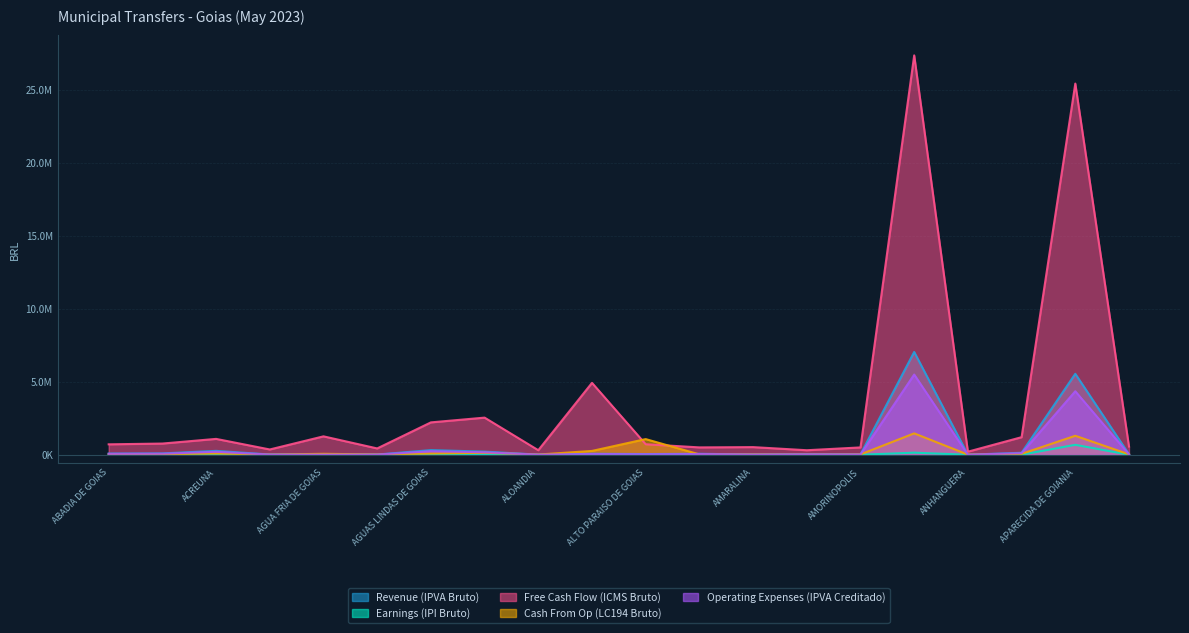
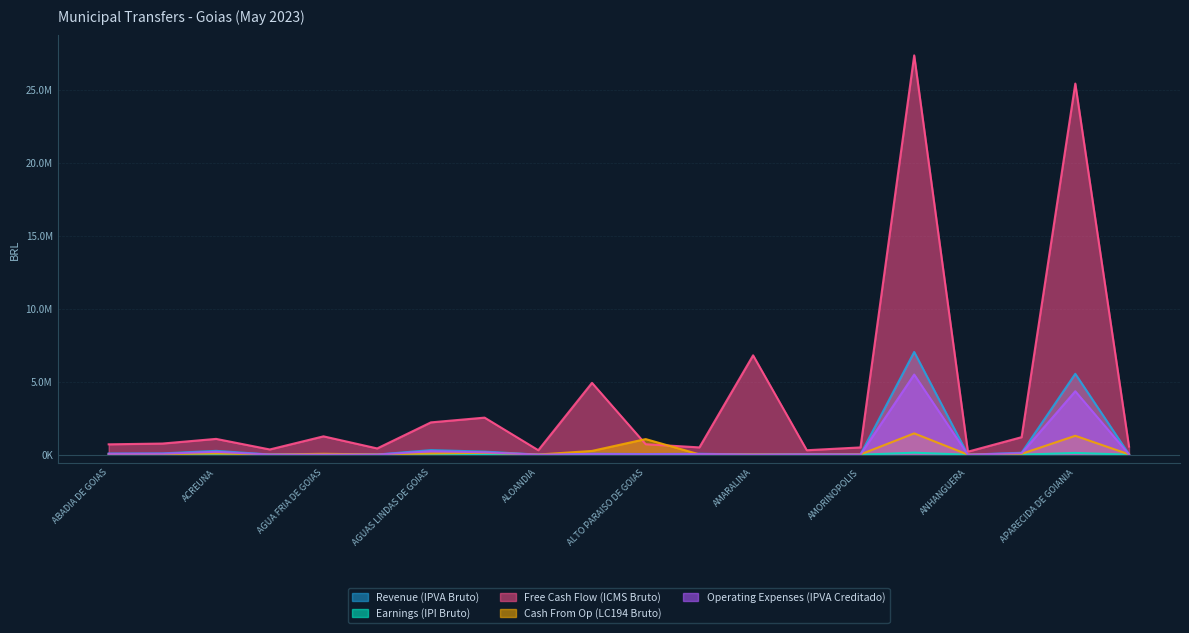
  {
    "Revenue (IPVA Bruto)": {
      "APARECIDA DE GOIANIA": 5600000
    },
    "Earnings (IPI Bruto)": {
-     "APARECIDA DE GOIANIA": 700000
+     "APARECIDA DE GOIANIA": 100000
    },
    "Free Cash Flow (ICMS Bruto)": {
      "ABADIA DE GOIAS": 700000,
      "ACREUNA": 1100000,
      "AGUA FRIA DE GOIAS": 1300000,
      "AGUAS LINDAS DE GOIAS": 2200000,
      "ALOANDIA": 300000,
      "ALTO PARAISO DE GOIAS": 700000,
-     "AMARALINA": 500000,
+     "AMARALINA": 6800000,
      "AMORINOPOLIS": 500000,
      "ANHANGUERA": 200000,
      "APARECIDA DE GOIANIA": 25500000
    },
    "Cash From Op (LC194 Bruto)": {
      "ALTO PARAISO DE GOIAS": 1100000,
      "APARECIDA DE GOIANIA": 1300000
    },
    "Operating Expenses (IPVA Creditado)": {
      "APARECIDA DE GOIANIA": 4400000
    }
  }
